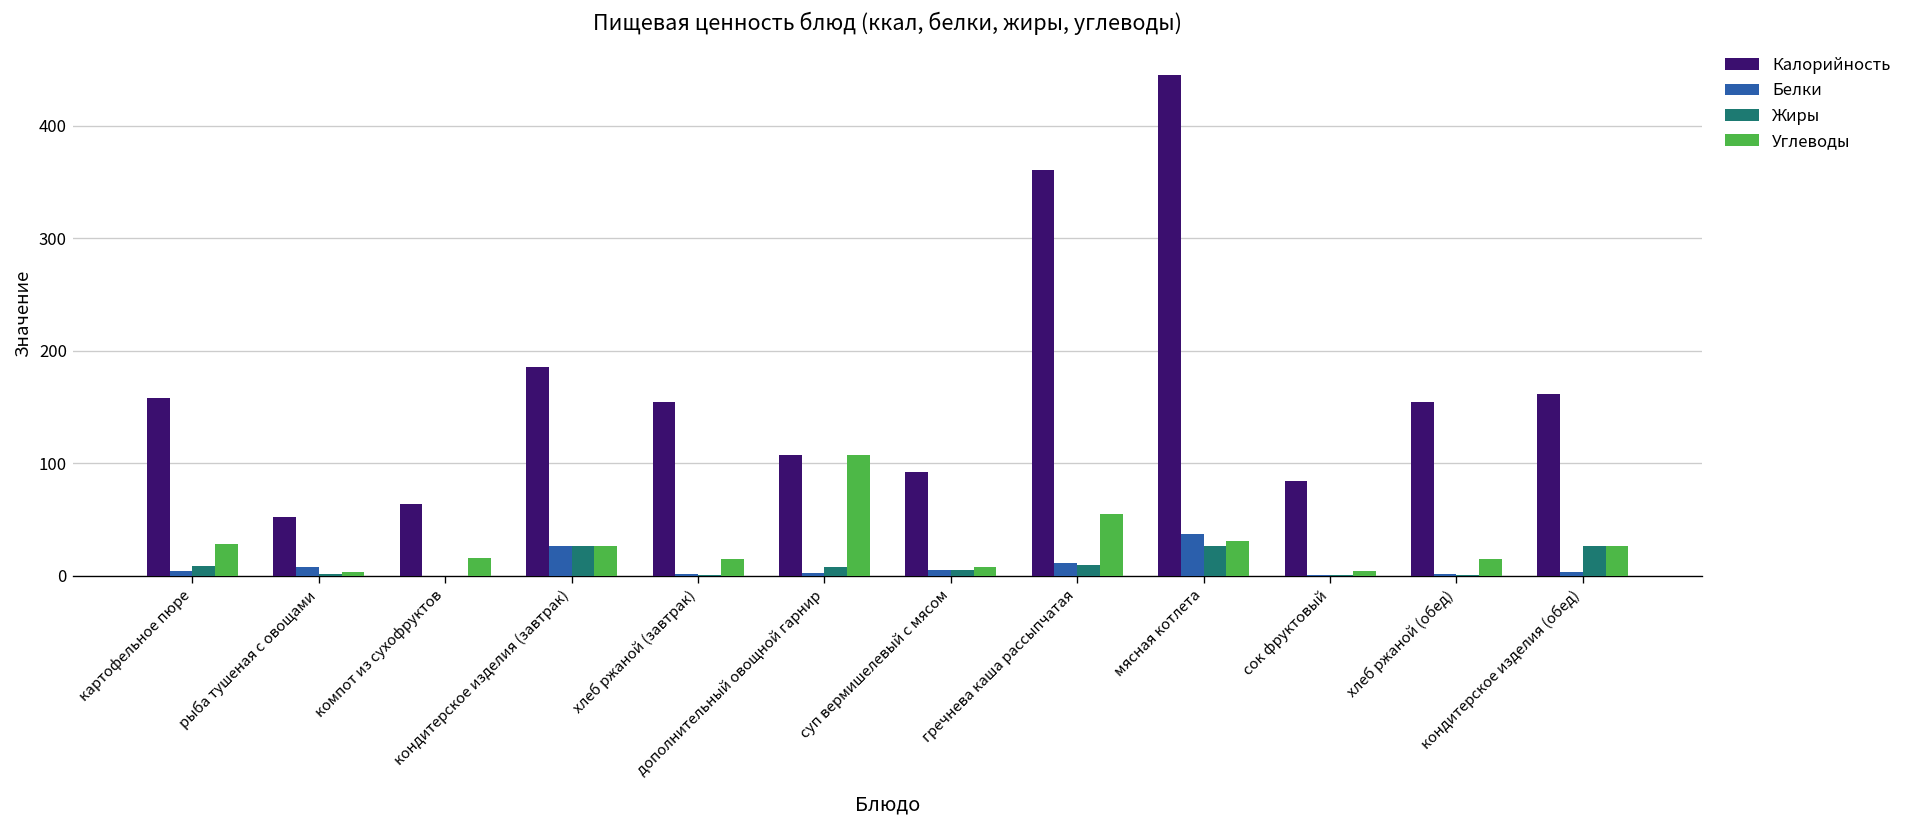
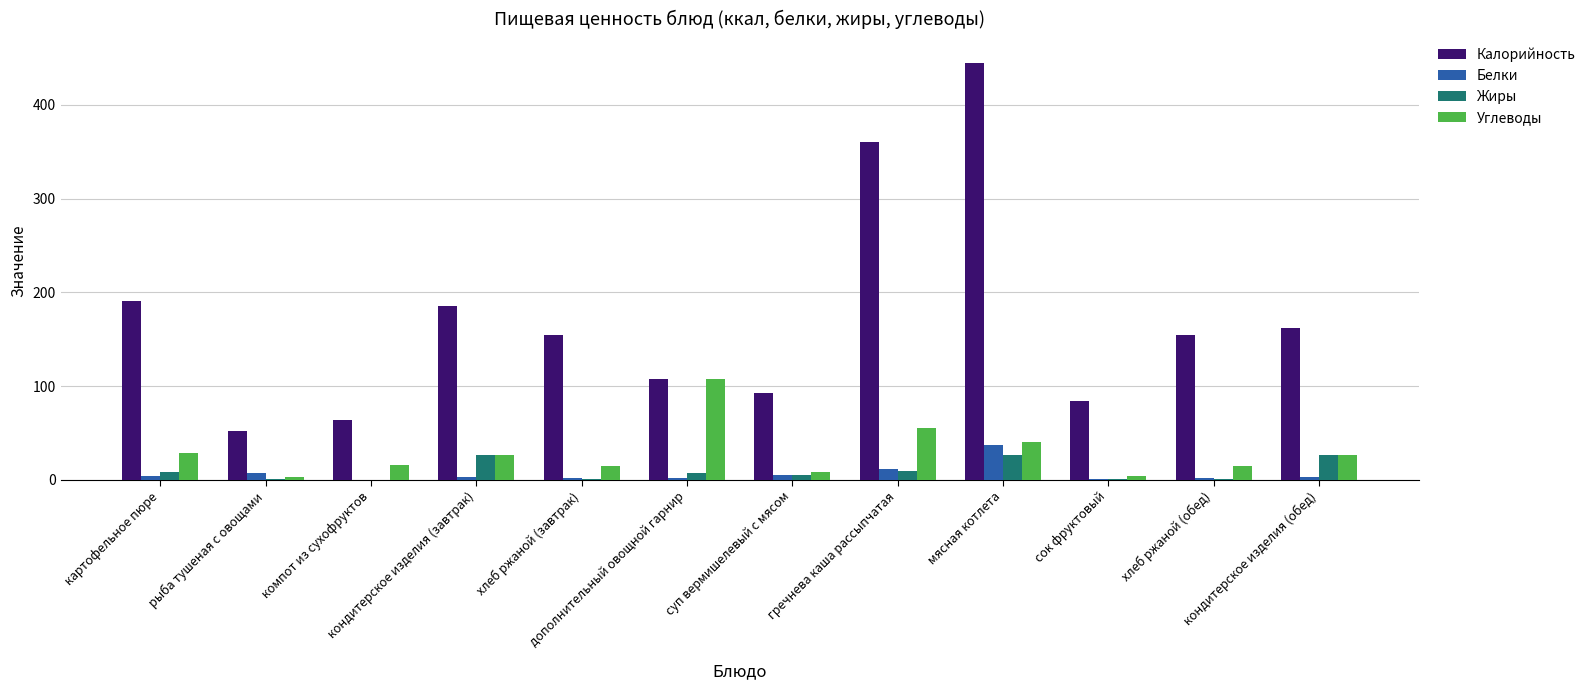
  {
    "Калорийность": {
-     "картофельное пюре": 160,
+     "картофельное пюре": 190,
      "рыба тушеная с овощами": 50,
      "компот из сухофруктов": 60,
      "кондитерское изделия (завтрак)": 190,
      "хлеб ржаной (завтрак)": 150,
      "дополнительный овощной гарнир": 110,
      "суп вермишелевый с мясом": 90,
      "гречнева каша рассыпчатая": 360,
      "мясная котлета": 450,
      "сок фруктовый": 80,
      "хлеб ржаной (обед)": 150,
      "кондитерское изделия (обед)": 160
    },
    "Белки": {
      "картофельное пюре": 0,
      "рыба тушеная с овощами": 10,
      "компот из сухофруктов": 0,
-     "кондитерское изделия (завтрак)": 30,
+     "кондитерское изделия (завтрак)": 0,
      "суп вермишелевый с мясом": 0,
      "гречнева каша рассыпчатая": 10,
      "мясная котлета": 40,
      "кондитерское изделия (обед)": 0
    },
    "Жиры": {
      "картофельное пюре": 10,
      "компот из сухофруктов": 0,
      "кондитерское изделия (завтрак)": 30,
      "дополнительный овощной гарнир": 10,
      "суп вермишелевый с мясом": 0,
      "гречнева каша рассыпчатая": 10,
      "мясная котлета": 30,
      "кондитерское изделия (обед)": 30
    },
    "Углеводы": {
      "картофельное пюре": 30,
      "рыба тушеная с овощами": 0,
      "компот из сухофруктов": 20,
      "кондитерское изделия (завтрак)": 30,
      "хлеб ржаной (завтрак)": 10,
      "дополнительный овощной гарнир": 110,
      "суп вермишелевый с мясом": 10,
      "гречнева каша рассыпчатая": 50,
-     "мясная котлета": 30,
+     "мясная котлета": 40,
      "сок фруктовый": 0,
      "хлеб ржаной (обед)": 10,
      "кондитерское изделия (обед)": 30
    }
  }
